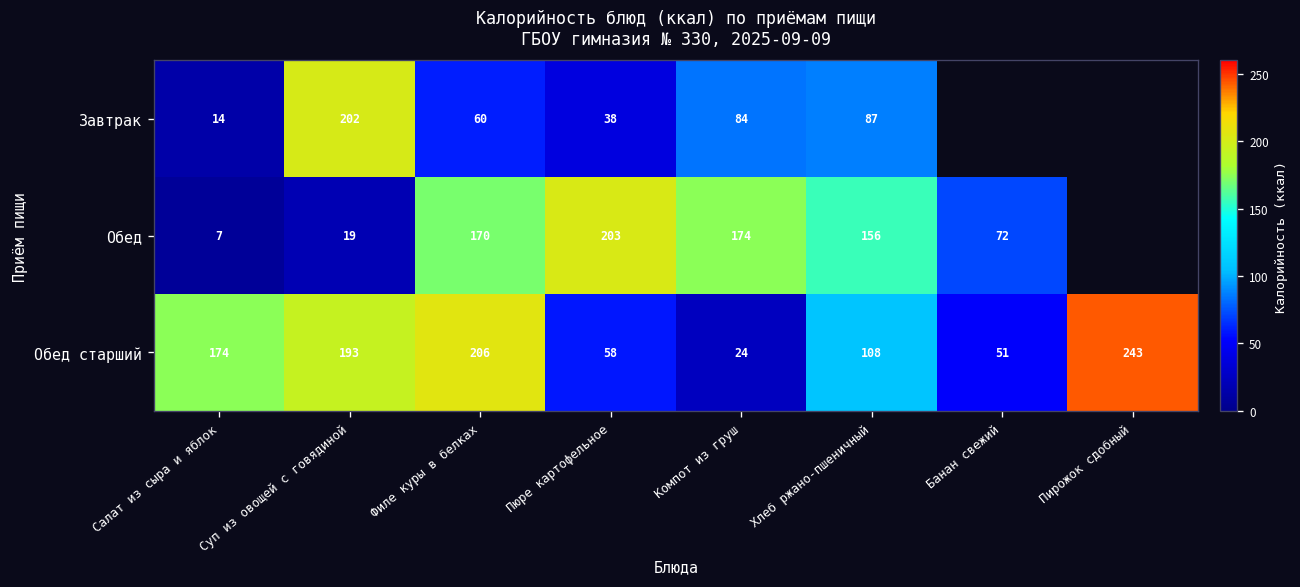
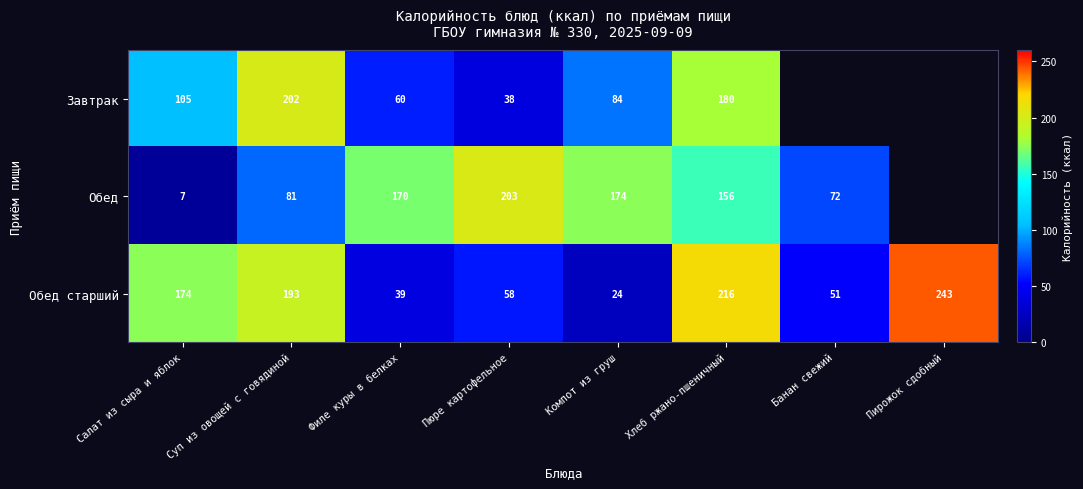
  {
    "Завтрак": {
-     "Салат из сыра и яблок": 14,
+     "Салат из сыра и яблок": 105,
      "Суп из овощей с говядиной": 202,
      "Филе куры в белках": 60,
      "Пюре картофельное": 38,
      "Компот из груш": 84,
-     "Хлеб ржано-пшеничный": 87
+     "Хлеб ржано-пшеничный": 180
    },
    "Обед": {
      "Салат из сыра и яблок": 7,
-     "Суп из овощей с говядиной": 19,
+     "Суп из овощей с говядиной": 81,
      "Филе куры в белках": 170,
      "Пюре картофельное": 203,
      "Компот из груш": 174,
      "Хлеб ржано-пшеничный": 156,
      "Банан свежий": 72
    },
    "Обед старший": {
      "Салат из сыра и яблок": 174,
      "Суп из овощей с говядиной": 193,
-     "Филе куры в белках": 206,
+     "Филе куры в белках": 39,
      "Пюре картофельное": 58,
      "Компот из груш": 24,
-     "Хлеб ржано-пшеничный": 108,
+     "Хлеб ржано-пшеничный": 216,
      "Банан свежий": 51,
      "Пирожок сдобный": 243
    }
  }
